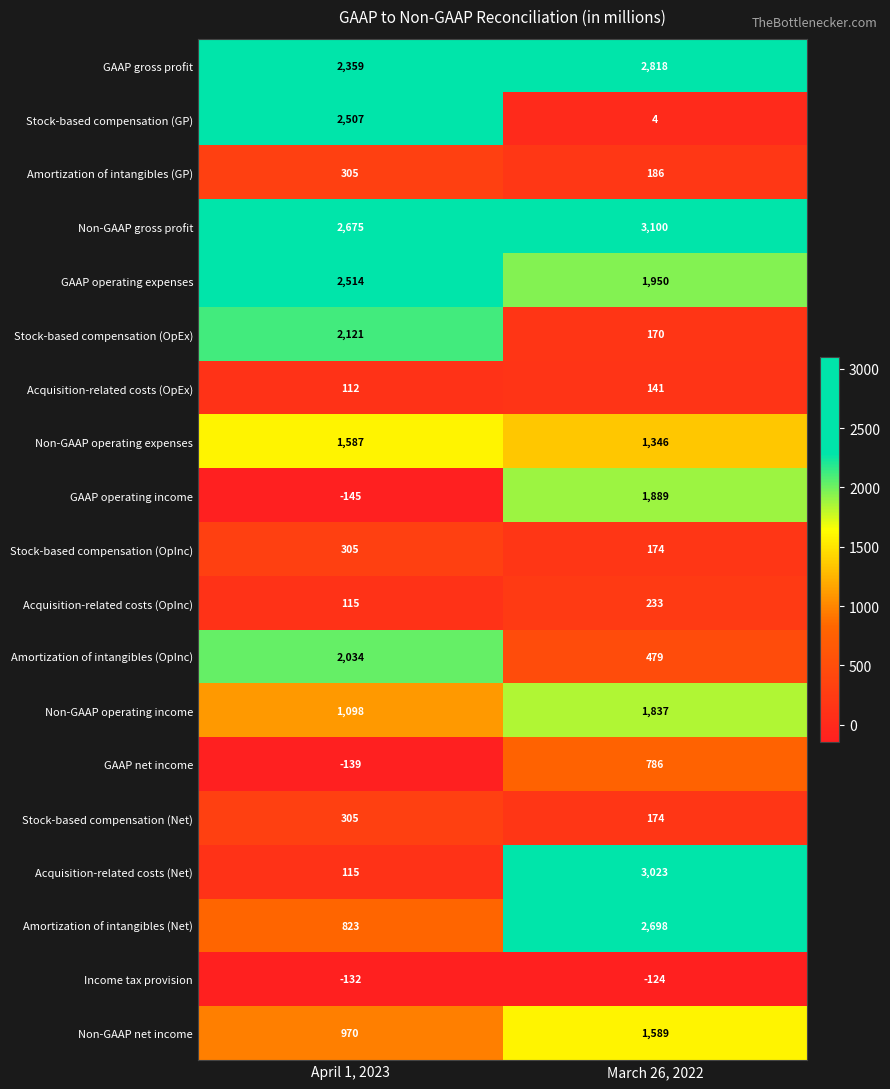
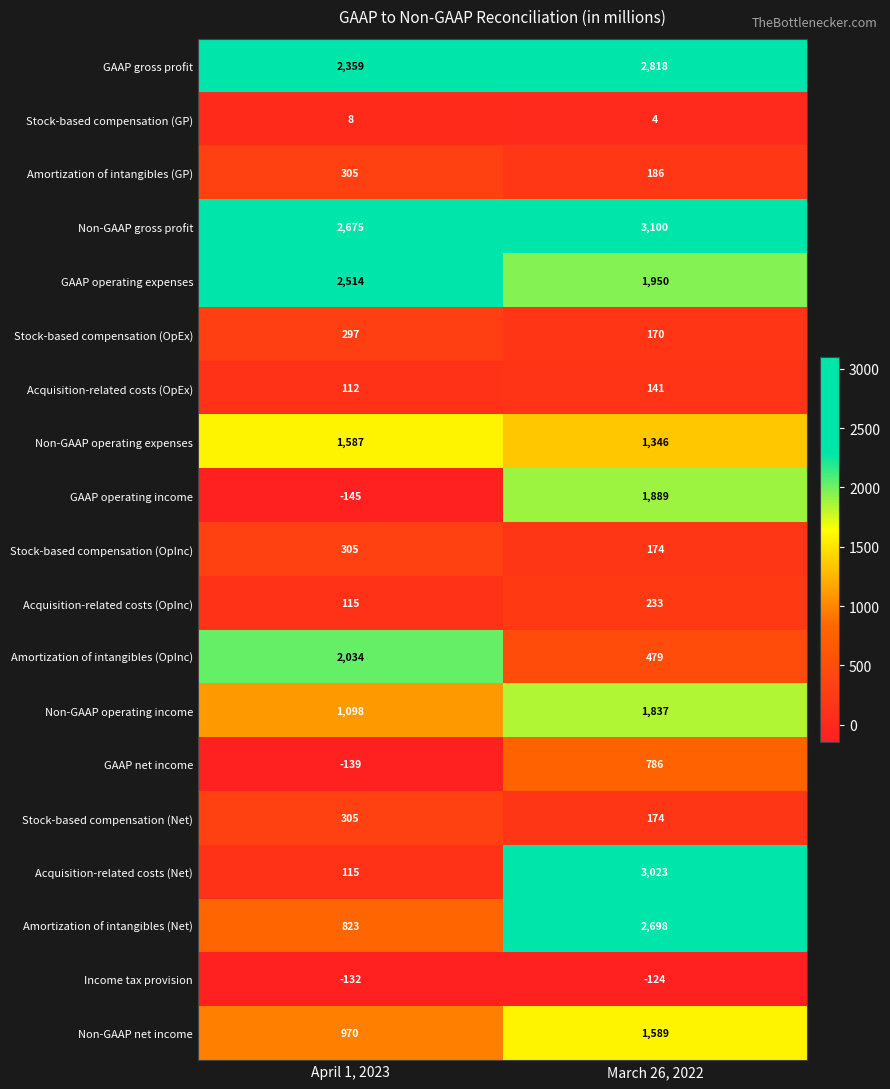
  {
    "GAAP gross profit": {
      "April 1, 2023": "2,359",
      "March 26, 2022": "2,818"
    },
    "Stock-based compensation (GP)": {
-     "April 1, 2023": "2,507",
+     "April 1, 2023": "8",
      "March 26, 2022": "4"
    },
    "Amortization of intangibles (GP)": {
      "April 1, 2023": "305",
      "March 26, 2022": "186"
    },
    "Non-GAAP gross profit": {
      "April 1, 2023": "2,675",
      "March 26, 2022": "3,100"
    },
    "GAAP operating expenses": {
      "April 1, 2023": "2,514",
      "March 26, 2022": "1,950"
    },
    "Stock-based compensation (OpEx)": {
-     "April 1, 2023": "2,121",
+     "April 1, 2023": "297",
      "March 26, 2022": "170"
    },
    "Acquisition-related costs (OpEx)": {
      "April 1, 2023": "112",
      "March 26, 2022": "141"
    },
    "Non-GAAP operating expenses": {
      "April 1, 2023": "1,587",
      "March 26, 2022": "1,346"
    },
    "GAAP operating income": {
      "April 1, 2023": "-145",
      "March 26, 2022": "1,889"
    },
    "Stock-based compensation (OpInc)": {
      "April 1, 2023": "305",
      "March 26, 2022": "174"
    },
    "Acquisition-related costs (OpInc)": {
      "April 1, 2023": "115",
      "March 26, 2022": "233"
    },
    "Amortization of intangibles (OpInc)": {
      "April 1, 2023": "2,034",
      "March 26, 2022": "479"
    },
    "Non-GAAP operating income": {
      "April 1, 2023": "1,098",
      "March 26, 2022": "1,837"
    },
    "GAAP net income": {
      "April 1, 2023": "-139",
      "March 26, 2022": "786"
    },
    "Stock-based compensation (Net)": {
      "April 1, 2023": "305",
      "March 26, 2022": "174"
    },
    "Acquisition-related costs (Net)": {
      "April 1, 2023": "115",
      "March 26, 2022": "3,023"
    },
    "Amortization of intangibles (Net)": {
      "April 1, 2023": "823",
      "March 26, 2022": "2,698"
    },
    "Income tax provision": {
      "April 1, 2023": "-132",
      "March 26, 2022": "-124"
    },
    "Non-GAAP net income": {
      "April 1, 2023": "970",
      "March 26, 2022": "1,589"
    }
  }
